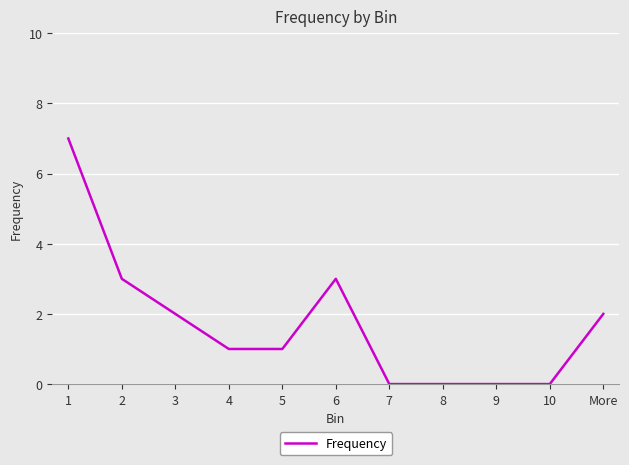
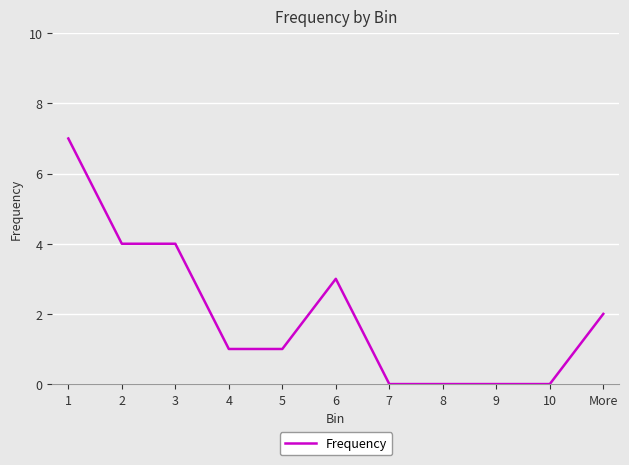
  {
    "1": 7,
-   "2": 3,
-   "3": 2,
+   "2": 4,
+   "3": 4,
    "4": 1,
    "5": 1,
    "6": 3,
    "7": 0,
    "8": 0,
    "9": 0,
    "10": 0,
    "More": 2
  }
